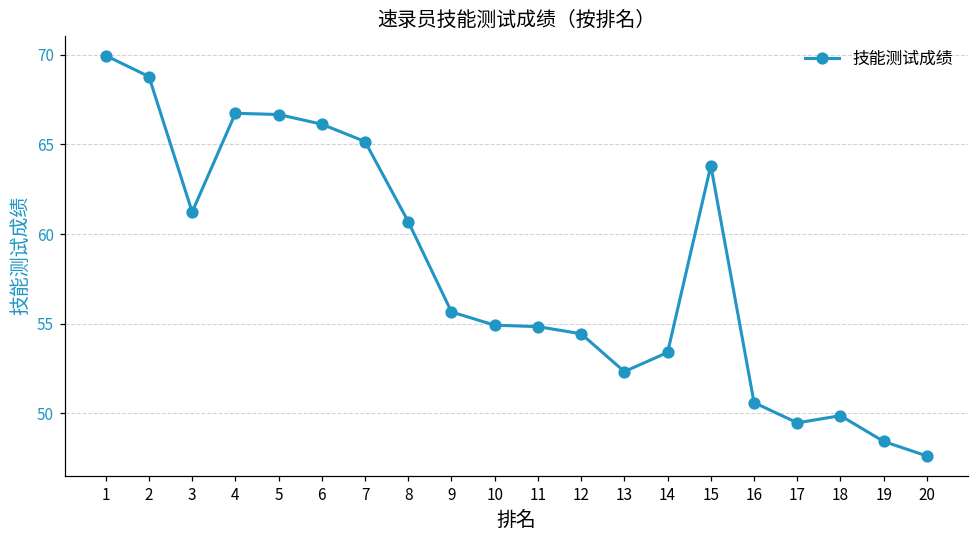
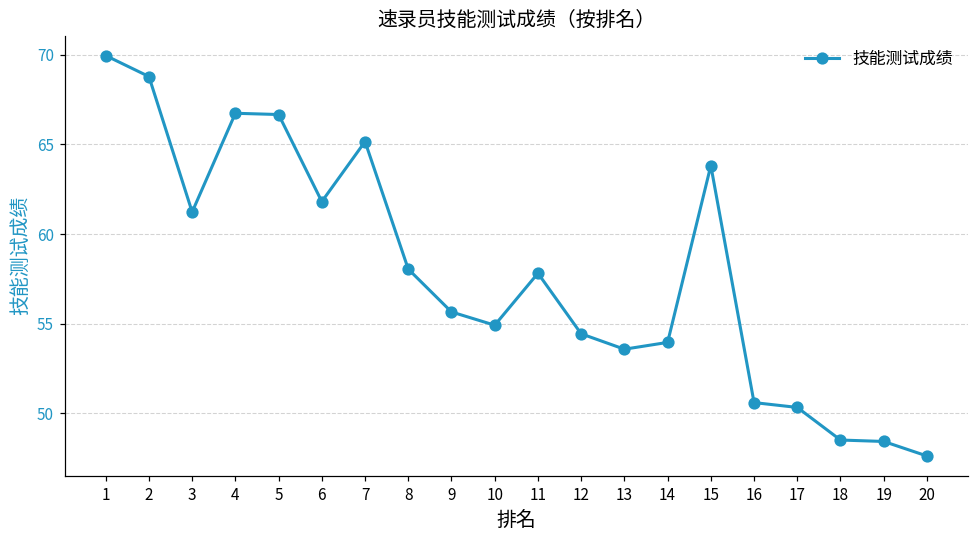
  {
    "1": 70.0,
    "2": 68.8,
    "3": 61.2,
    "4": 66.7,
    "5": 66.7,
-   "6": 66.1,
+   "6": 61.8,
    "7": 65.2,
-   "8": 60.7,
+   "8": 58.0,
    "9": 55.7,
    "10": 54.9,
-   "11": 54.8,
+   "11": 57.8,
    "12": 54.4,
-   "13": 52.3,
-   "14": 53.4,
+   "13": 53.6,
+   "14": 54.0,
    "15": 63.8,
    "16": 50.6,
-   "17": 49.5,
-   "18": 49.9,
+   "17": 50.3,
+   "18": 48.5,
    "19": 48.4,
    "20": 47.6
  }
